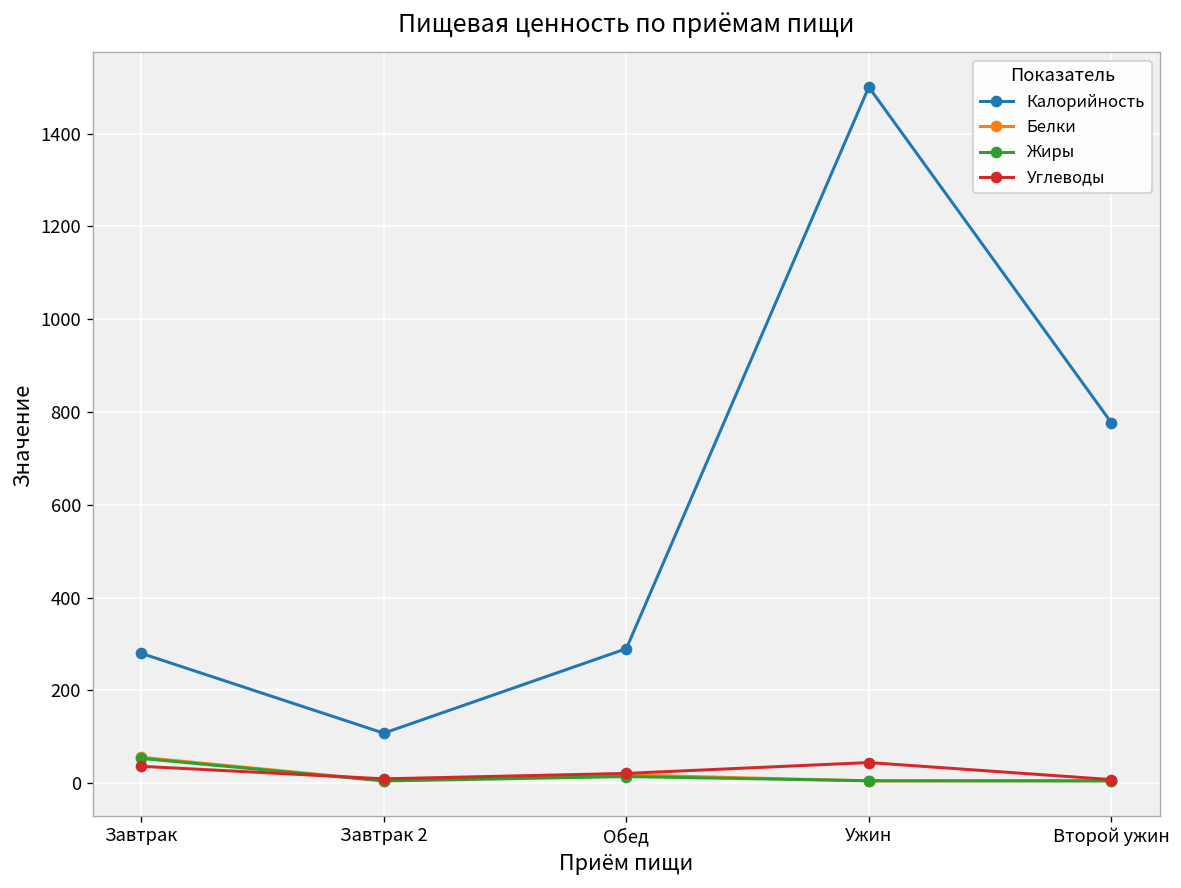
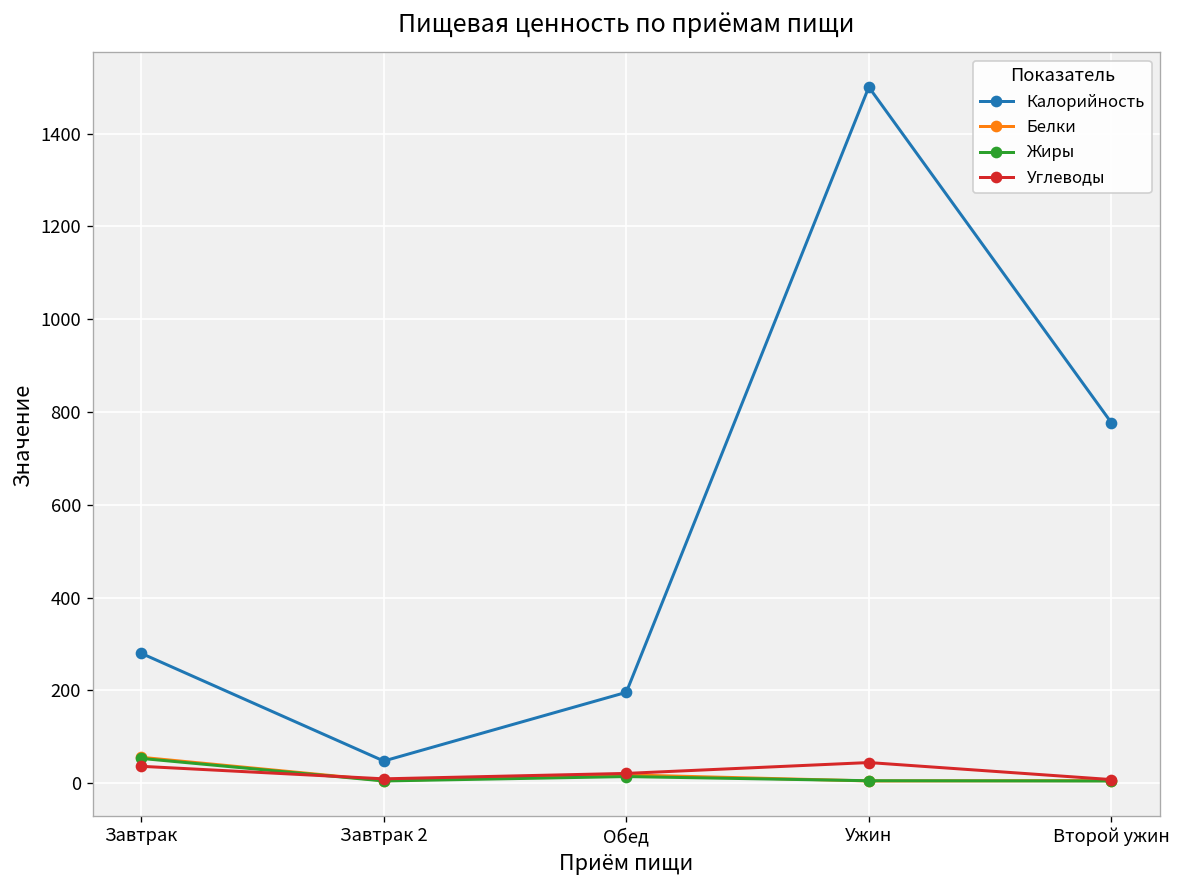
  {
    "Калорийность": {
      "Завтрак": 280,
-     "Завтрак 2": 110,
-     "Обед": 290,
+     "Завтрак 2": 50,
+     "Обед": 200,
      "Ужин": 1500,
      "Второй ужин": 780
    },
    "Углеводы": {
      "Завтрак": 40,
      "Ужин": 40
    }
  }
